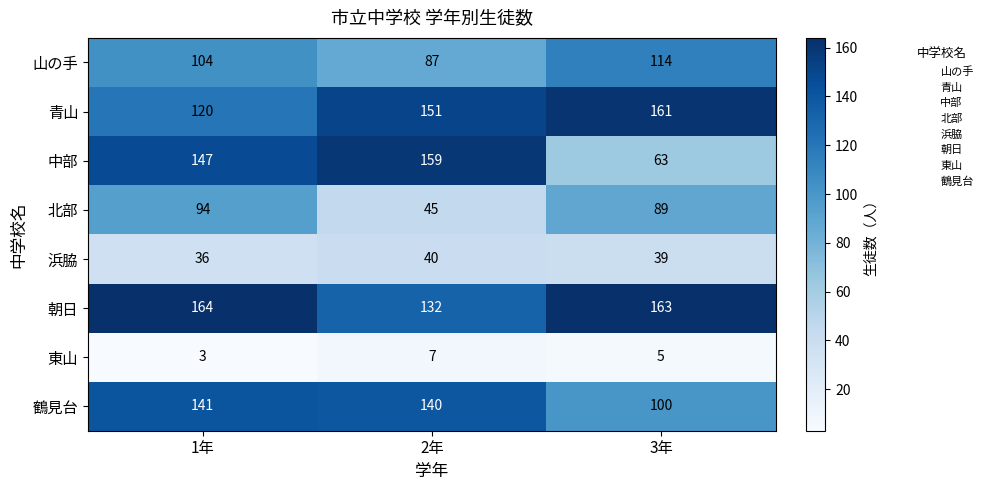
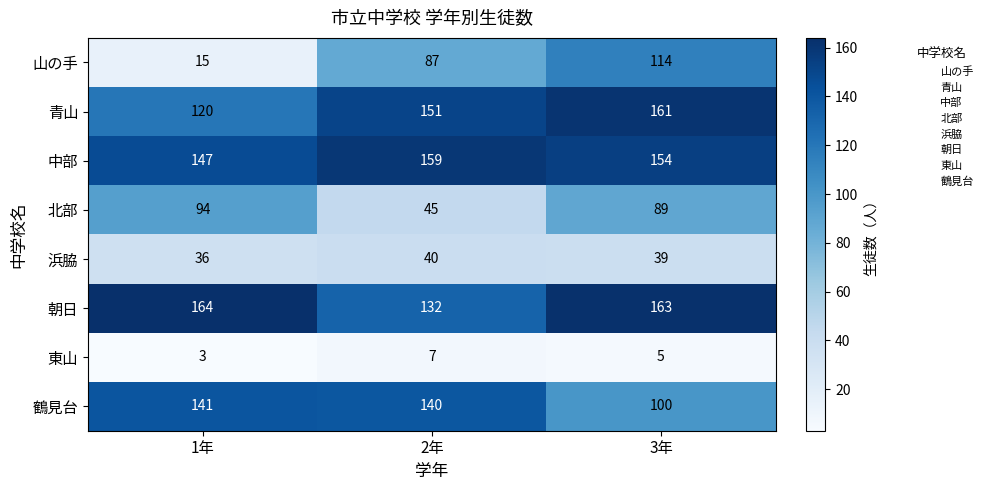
  {
    "山の手": {
-     "1年": 104,
+     "1年": 15,
      "2年": 87,
      "3年": 114
    },
    "青山": {
      "1年": 120,
      "2年": 151,
      "3年": 161
    },
    "中部": {
      "1年": 147,
      "2年": 159,
-     "3年": 63
+     "3年": 154
    },
    "北部": {
      "1年": 94,
      "2年": 45,
      "3年": 89
    },
    "浜脇": {
      "1年": 36,
      "2年": 40,
      "3年": 39
    },
    "朝日": {
      "1年": 164,
      "2年": 132,
      "3年": 163
    },
    "東山": {
      "1年": 3,
      "2年": 7,
      "3年": 5
    },
    "鶴見台": {
      "1年": 141,
      "2年": 140,
      "3年": 100
    }
  }
